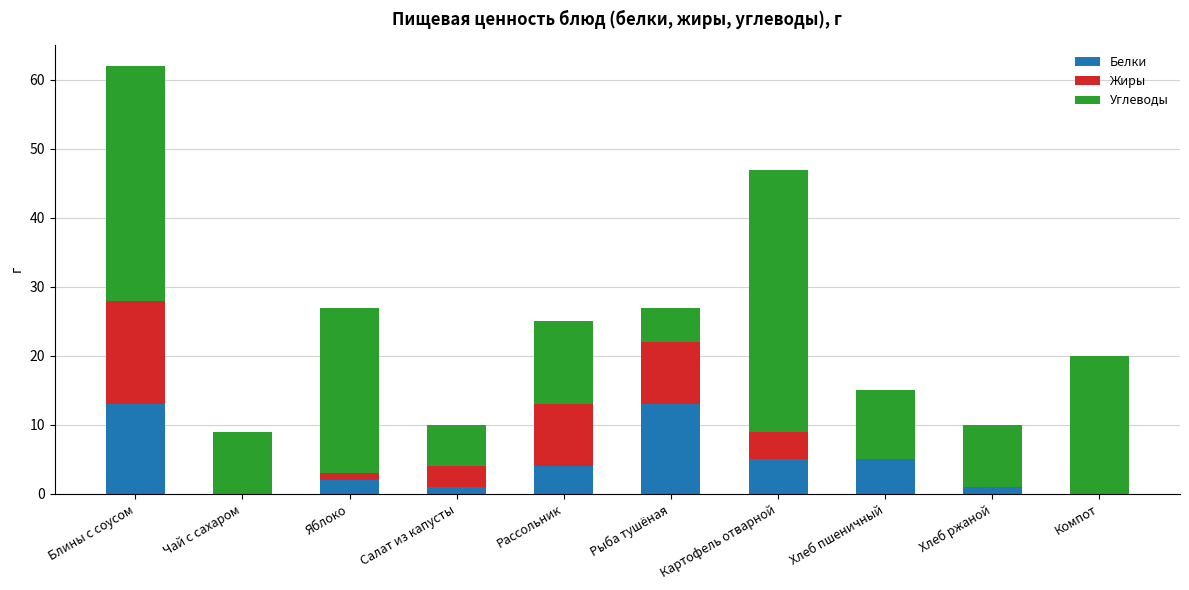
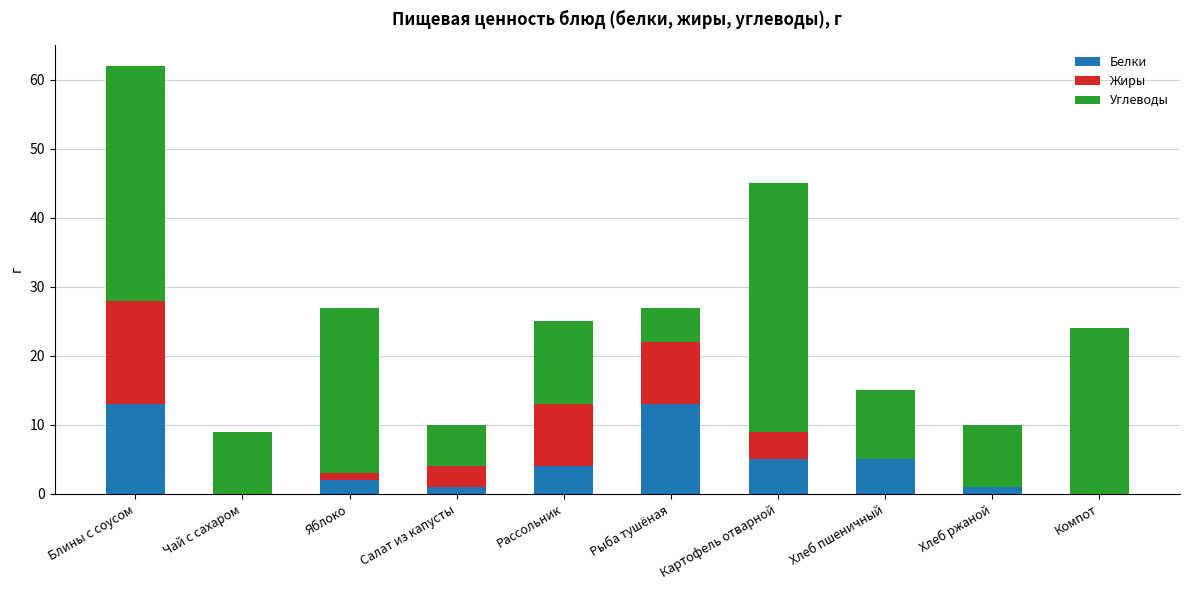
  {
    "Белки": {
      "Блины с соусом": 13,
      "Чай с сахаром": 0,
      "Яблоко": 2,
      "Салат из капусты": 1,
      "Рассольник": 4,
      "Рыба тушёная": 13,
      "Картофель отварной": 5,
      "Хлеб пшеничный": 5,
      "Хлеб ржаной": 1,
      "Компот": 0
    },
    "Жиры": {
      "Блины с соусом": 15,
      "Чай с сахаром": 0,
      "Яблоко": 1,
      "Салат из капусты": 3,
      "Рассольник": 9,
      "Рыба тушёная": 9,
      "Картофель отварной": 4,
      "Хлеб пшеничный": 0,
      "Хлеб ржаной": 0,
      "Компот": 0
    },
    "Углеводы": {
      "Блины с соусом": 34,
      "Чай с сахаром": 9,
      "Яблоко": 24,
      "Салат из капусты": 6,
      "Рассольник": 12,
      "Рыба тушёная": 5,
-     "Картофель отварной": 38,
+     "Картофель отварной": 36,
      "Хлеб пшеничный": 10,
      "Хлеб ржаной": 9,
-     "Компот": 20
+     "Компот": 24
    }
  }
